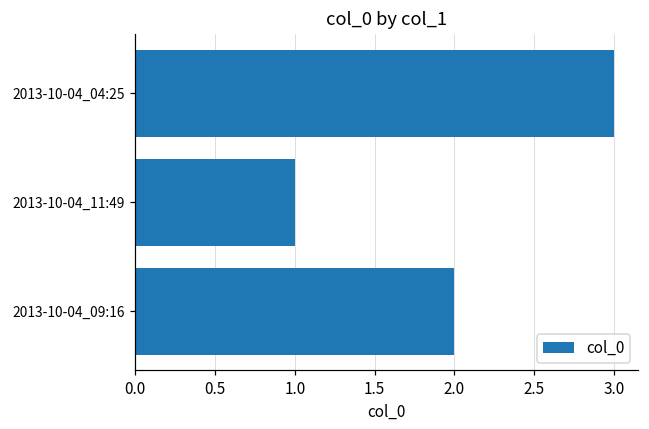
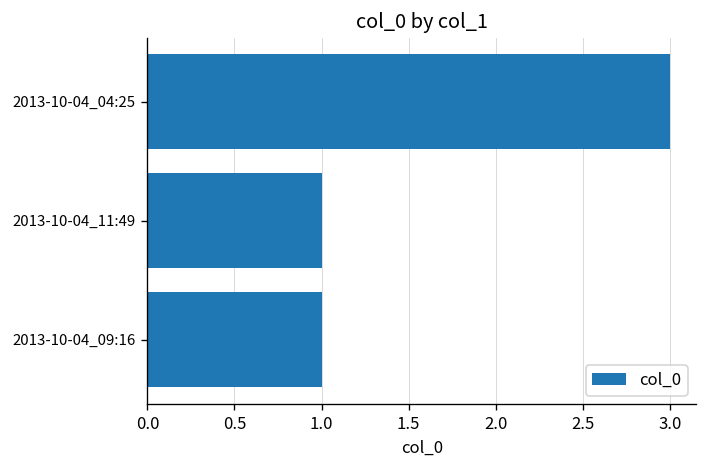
  {
    "2013-10-04_04:25": 3,
    "2013-10-04_11:49": 1,
-   "2013-10-04_09:16": 2
+   "2013-10-04_09:16": 1
  }
